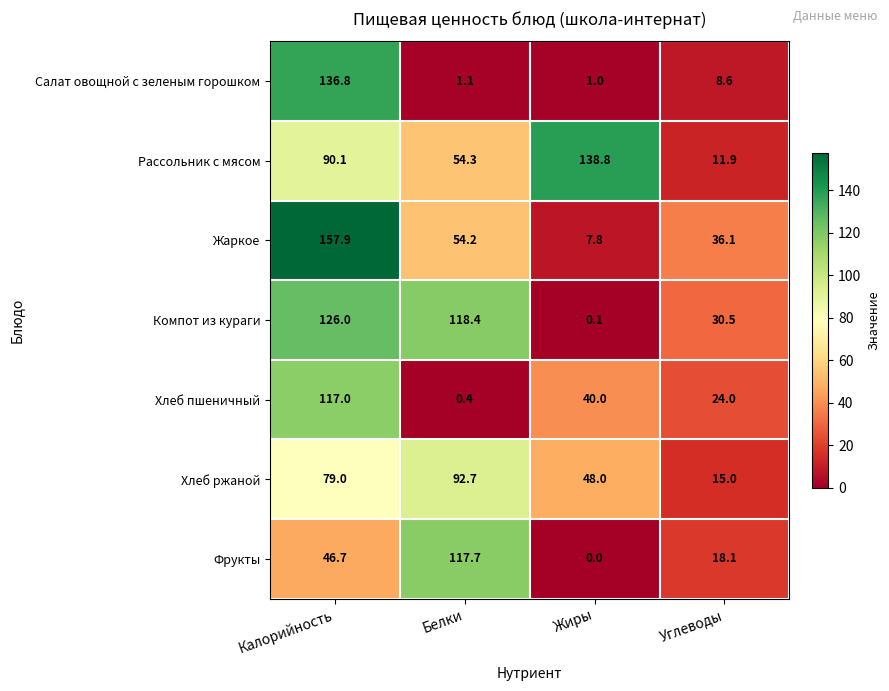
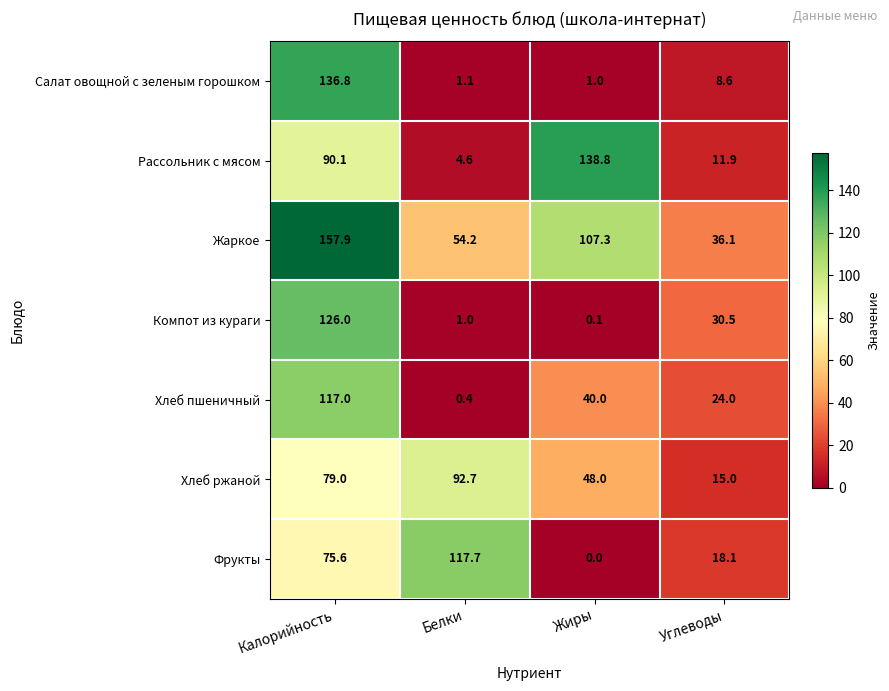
  {
    "Салат овощной с зеленым горошком": {
      "Калорийность": 136.8,
      "Белки": 1.1,
      "Жиры": 1.0,
      "Углеводы": 8.6
    },
    "Рассольник с мясом": {
      "Калорийность": 90.1,
-     "Белки": 54.3,
+     "Белки": 4.6,
      "Жиры": 138.8,
      "Углеводы": 11.9
    },
    "Жаркое": {
      "Калорийность": 157.9,
      "Белки": 54.2,
-     "Жиры": 7.8,
+     "Жиры": 107.3,
      "Углеводы": 36.1
    },
    "Компот из кураги": {
      "Калорийность": 126.0,
-     "Белки": 118.4,
+     "Белки": 1.0,
      "Жиры": 0.1,
      "Углеводы": 30.5
    },
    "Хлеб пшеничный": {
      "Калорийность": 117.0,
      "Белки": 0.4,
      "Жиры": 40.0,
      "Углеводы": 24.0
    },
    "Хлеб ржаной": {
      "Калорийность": 79.0,
      "Белки": 92.7,
      "Жиры": 48.0,
      "Углеводы": 15.0
    },
    "Фрукты": {
-     "Калорийность": 46.7,
+     "Калорийность": 75.6,
      "Белки": 117.7,
      "Жиры": 0.0,
      "Углеводы": 18.1
    }
  }
